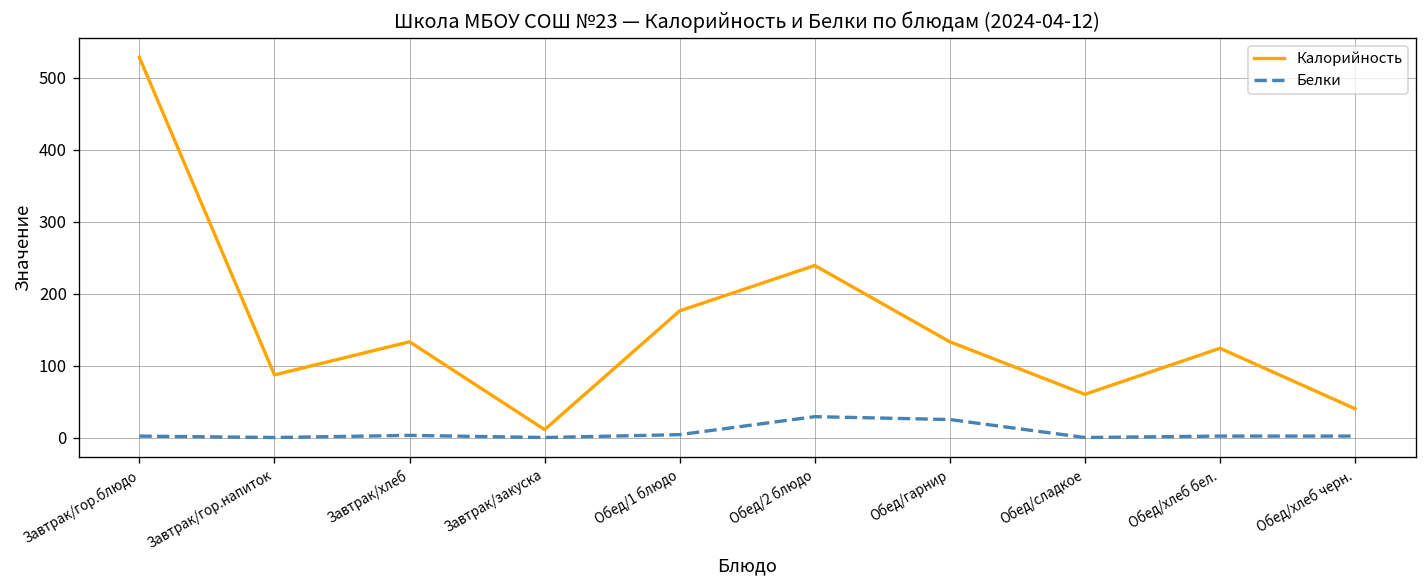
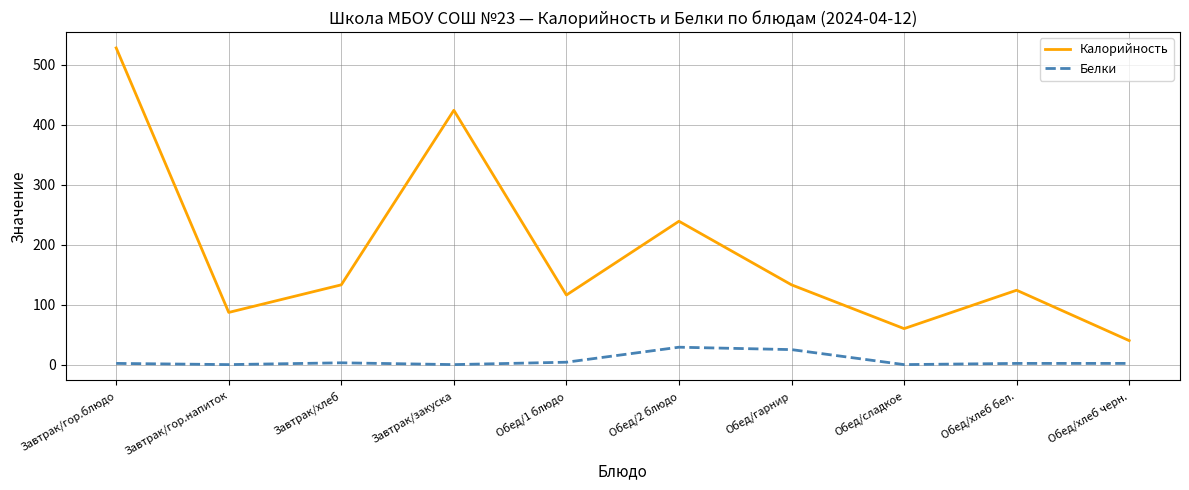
  {
    "Калорийность": {
      "Завтрак/гор.блюдо": 530,
      "Завтрак/гор.напиток": 90,
      "Завтрак/хлеб": 130,
-     "Завтрак/закуска": 10,
-     "Обед/1 блюдо": 180,
+     "Завтрак/закуска": 420,
+     "Обед/1 блюдо": 120,
      "Обед/2 блюдо": 240,
      "Обед/гарнир": 130,
      "Обед/сладкое": 60,
      "Обед/хлеб бел.": 120,
      "Обед/хлеб черн.": 40
    },
    "Белки": {
      "Завтрак/гор.блюдо": 0,
      "Завтрак/гор.напиток": 0,
      "Завтрак/хлеб": 0,
      "Завтрак/закуска": 0,
      "Обед/1 блюдо": 0,
      "Обед/2 блюдо": 30,
      "Обед/гарнир": 30,
      "Обед/сладкое": 0,
      "Обед/хлеб бел.": 0,
      "Обед/хлеб черн.": 0
    }
  }
